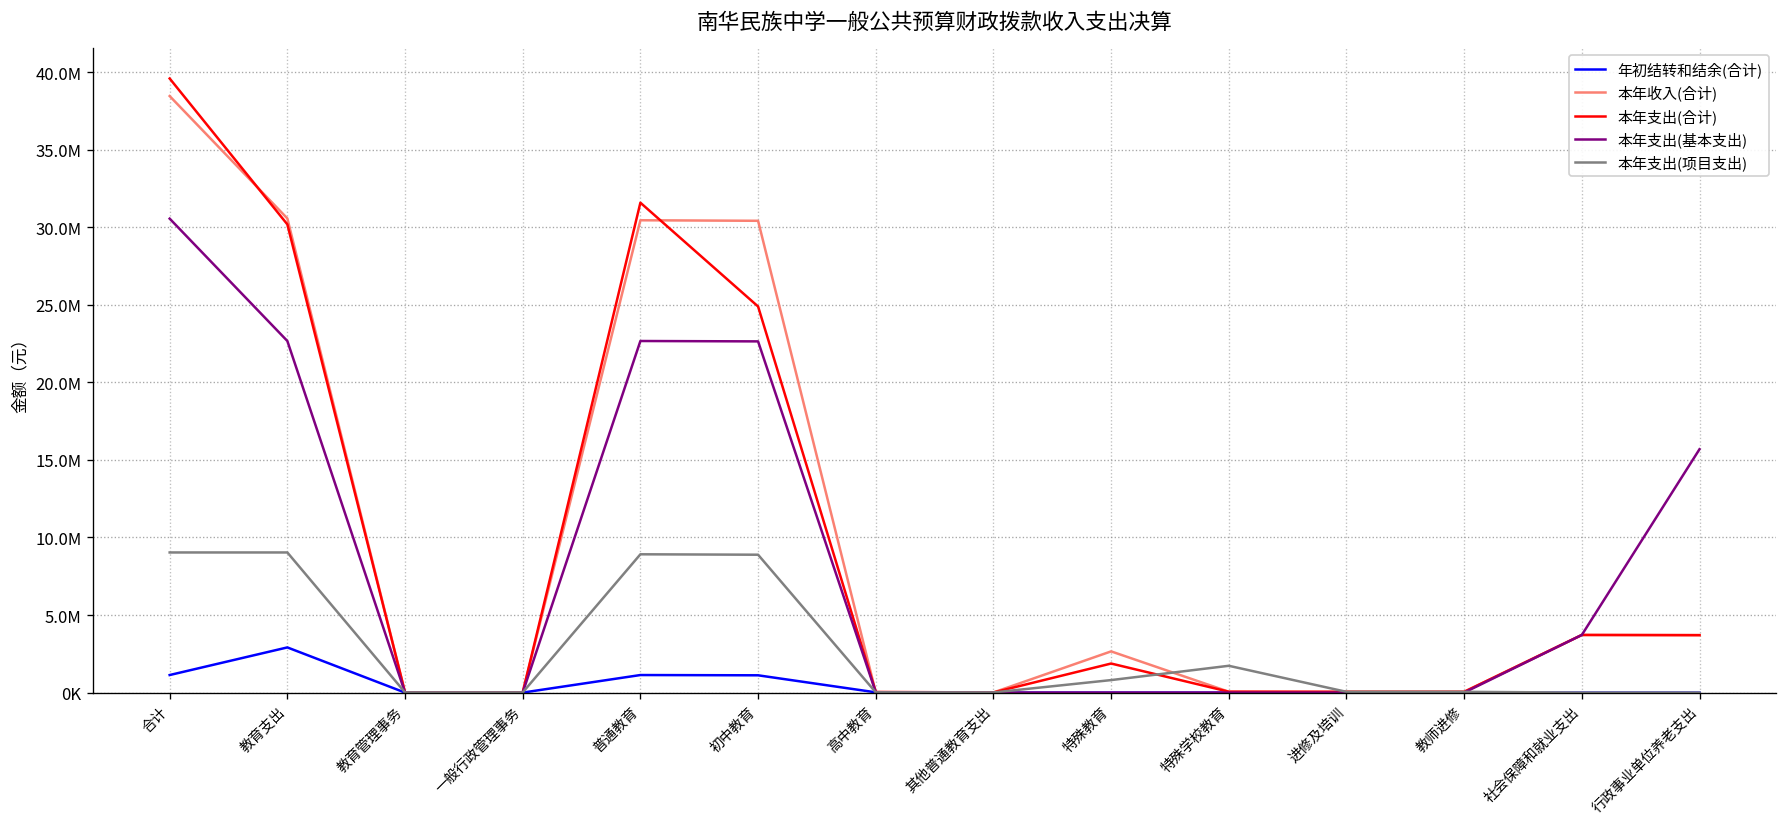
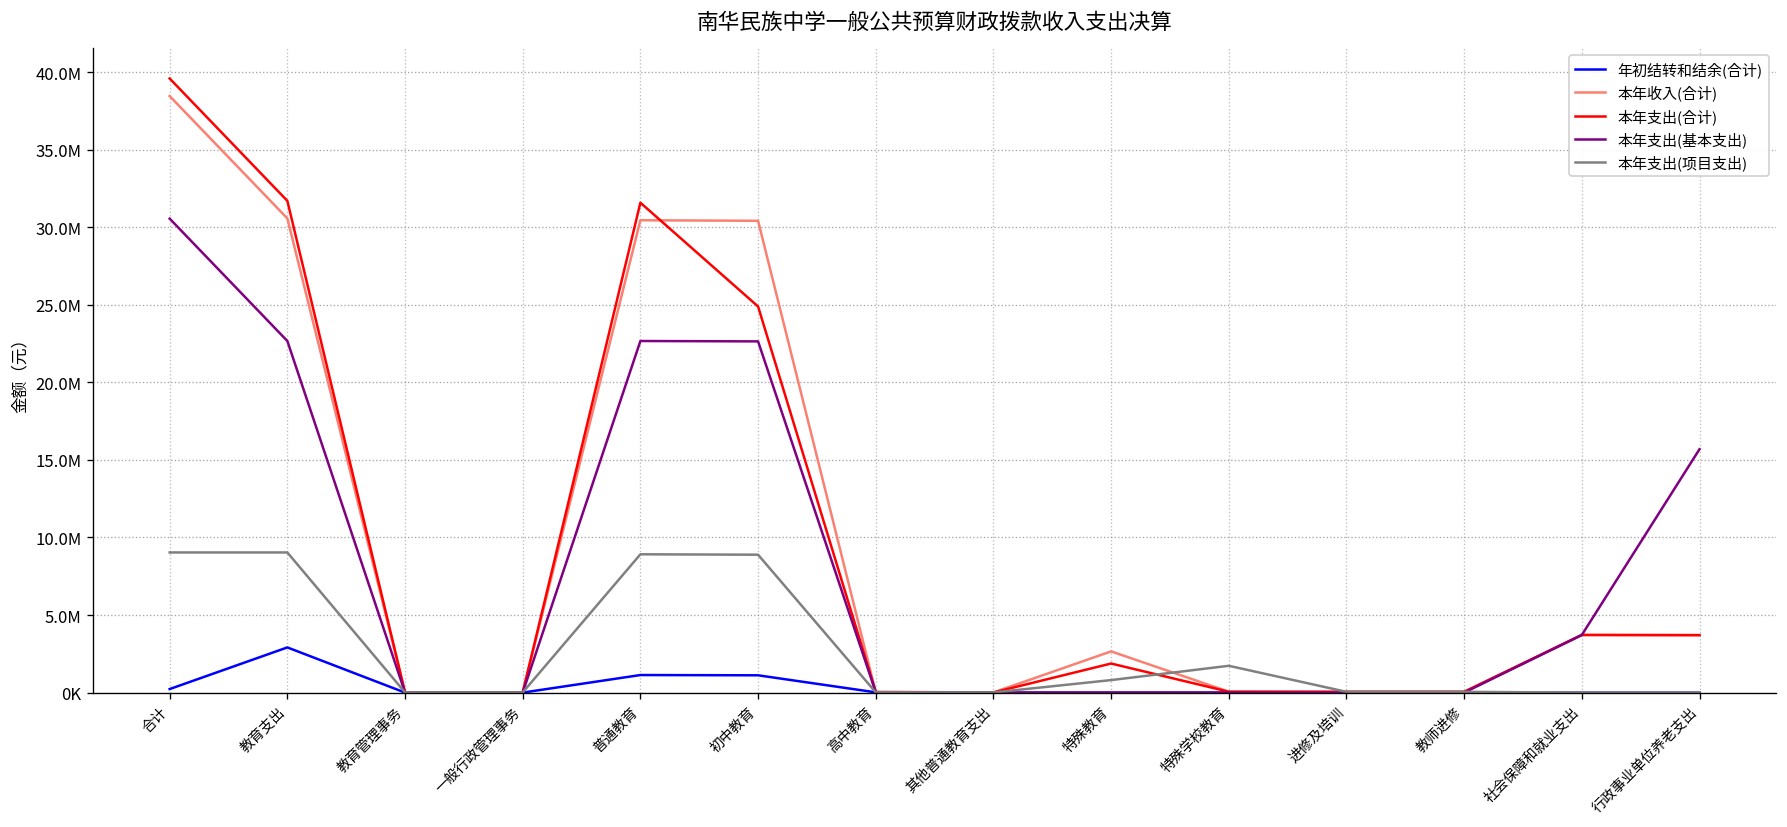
  {
    "年初结转和结余(合计)": {
-     "合计": 1100000,
+     "合计": 200000,
      "教育支出": 2900000,
      "普通教育": 1100000,
      "初中教育": 1100000
    },
    "本年收入(合计)": {
      "合计": 38500000,
      "教育支出": 30600000,
      "普通教育": 30400000,
      "初中教育": 30400000,
      "特殊教育": 2700000
    },
    "本年支出(合计)": {
      "合计": 39600000,
-     "教育支出": 30200000,
+     "教育支出": 31700000,
      "普通教育": 31600000,
      "初中教育": 24900000,
      "特殊教育": 1900000
    },
    "本年支出(基本支出)": {
      "合计": 30600000,
      "教育支出": 22700000,
      "普通教育": 22700000,
      "初中教育": 22600000,
      "行政事业单位养老支出": 15700000
    },
    "本年支出(项目支出)": {
      "合计": 9000000,
      "教育支出": 9000000,
      "普通教育": 8900000,
      "初中教育": 8900000,
      "特殊教育": 800000,
      "特殊学校教育": 1700000
    }
  }
